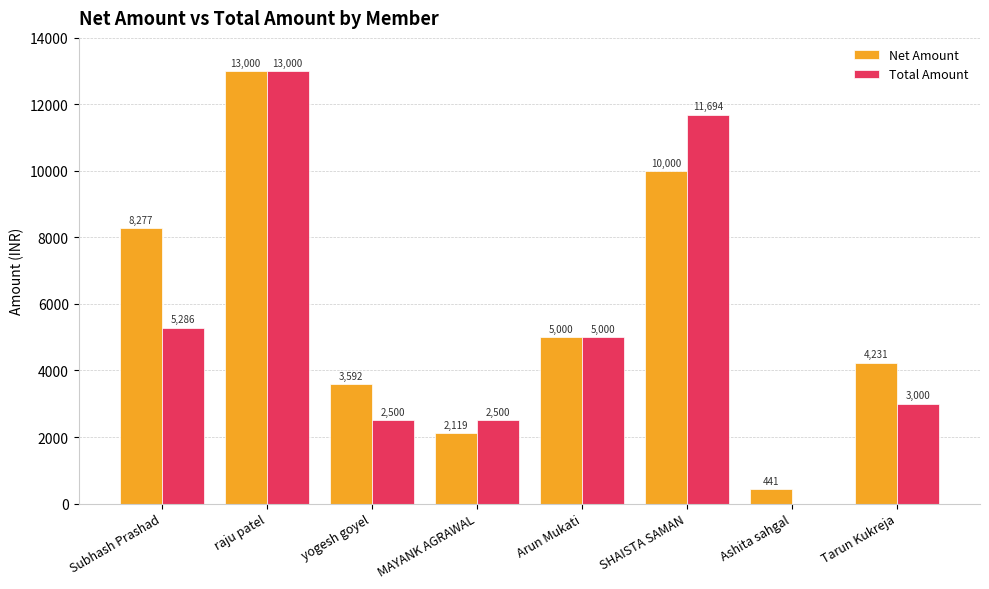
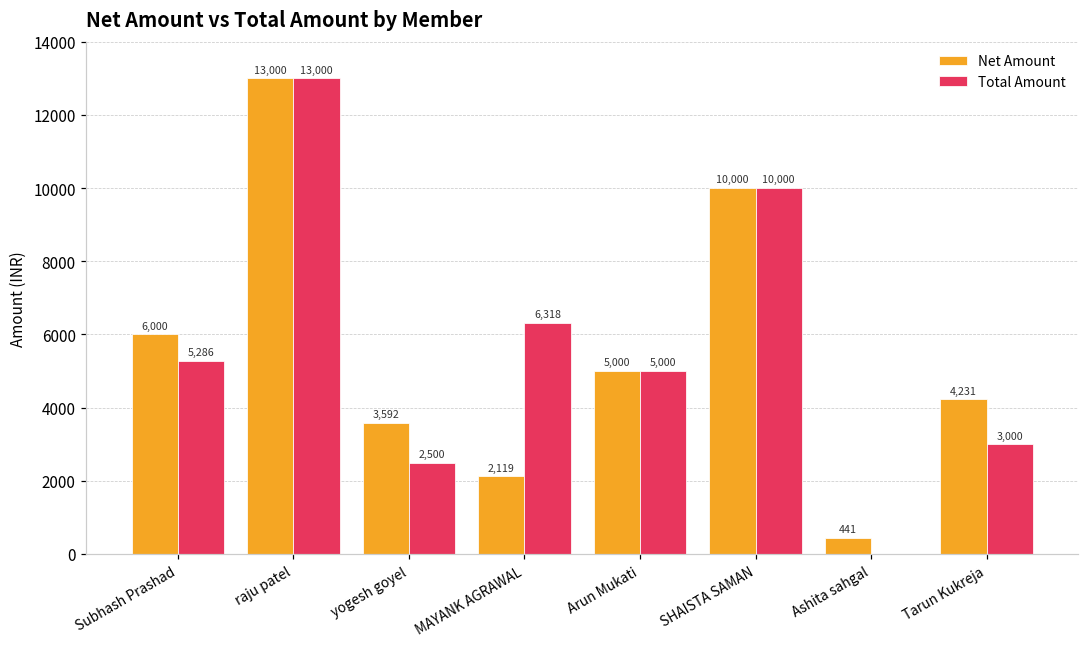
  {
    "Net Amount": {
-     "Subhash Prashad": "8,277",
+     "Subhash Prashad": "6,000",
      "raju patel": "13,000",
      "yogesh goyel": "3,592",
      "MAYANK AGRAWAL": "2,119",
      "Arun Mukati": "5,000",
      "SHAISTA SAMAN": "10,000",
      "Ashita sahgal": "441",
      "Tarun Kukreja": "4,231"
    },
    "Total Amount": {
      "Subhash Prashad": "5,286",
      "raju patel": "13,000",
      "yogesh goyel": "2,500",
-     "MAYANK AGRAWAL": "2,500",
+     "MAYANK AGRAWAL": "6,318",
      "Arun Mukati": "5,000",
-     "SHAISTA SAMAN": "11,694",
+     "SHAISTA SAMAN": "10,000",
      "Tarun Kukreja": "3,000"
    }
  }
